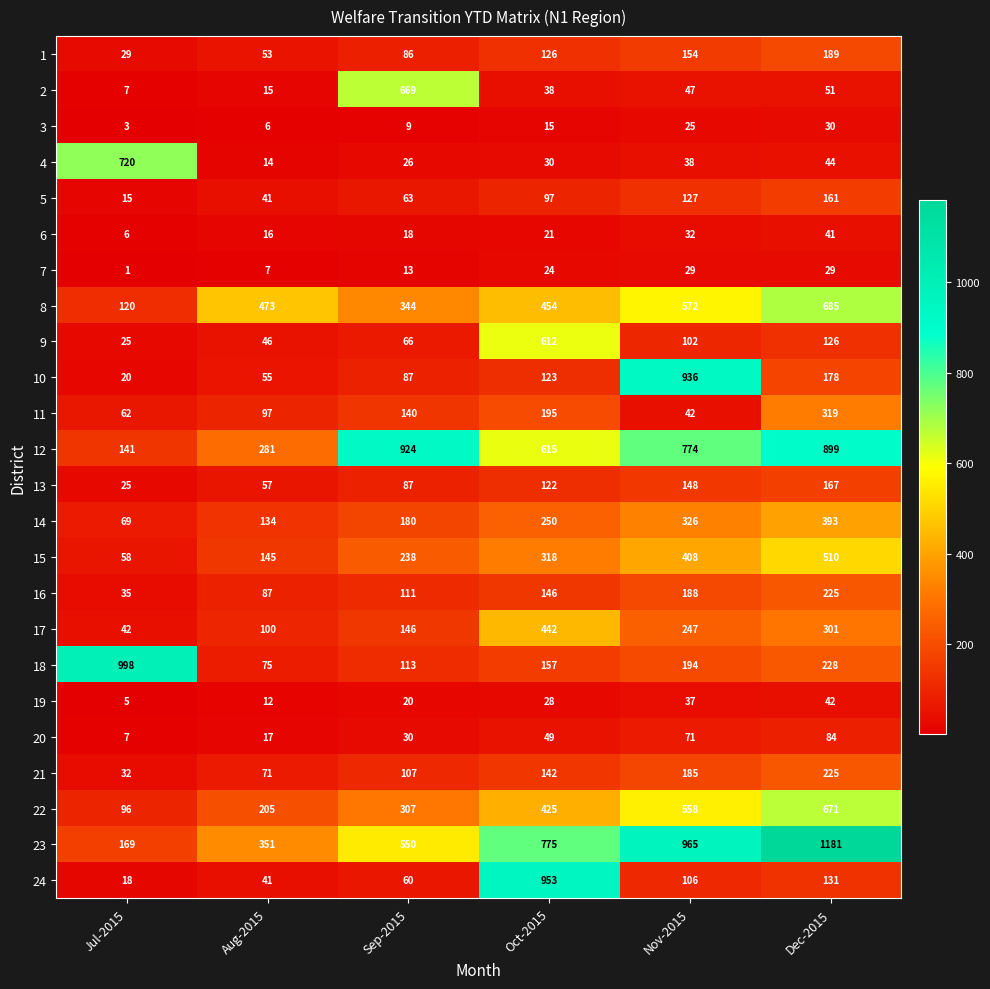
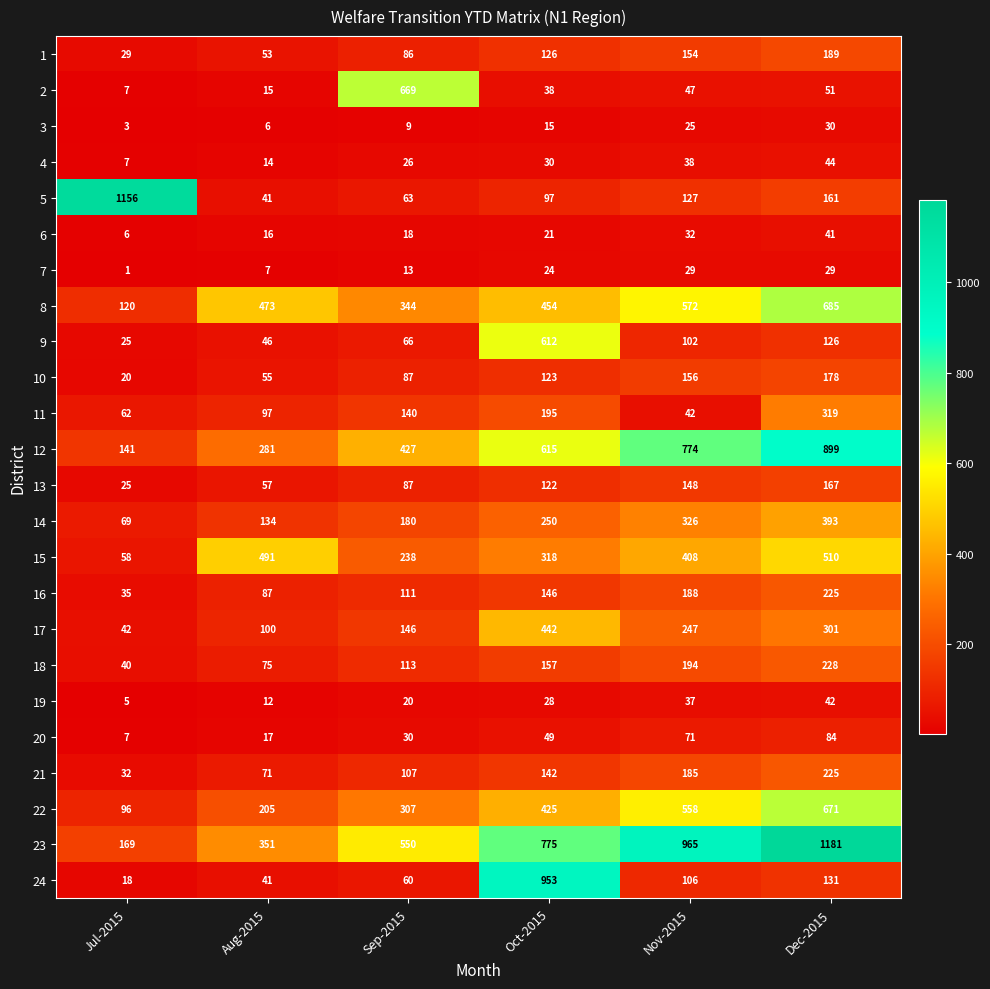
  {
    "1": {
      "Jul-2015": 29,
      "Aug-2015": 53,
      "Sep-2015": 86,
      "Oct-2015": 126,
      "Nov-2015": 154,
      "Dec-2015": 189
    },
    "2": {
      "Jul-2015": 7,
      "Aug-2015": 15,
      "Sep-2015": 669,
      "Oct-2015": 38,
      "Nov-2015": 47,
      "Dec-2015": 51
    },
    "3": {
      "Jul-2015": 3,
      "Aug-2015": 6,
      "Sep-2015": 9,
      "Oct-2015": 15,
      "Nov-2015": 25,
      "Dec-2015": 30
    },
    "4": {
-     "Jul-2015": 720,
+     "Jul-2015": 7,
      "Aug-2015": 14,
      "Sep-2015": 26,
      "Oct-2015": 30,
      "Nov-2015": 38,
      "Dec-2015": 44
    },
    "5": {
-     "Jul-2015": 15,
+     "Jul-2015": 1156,
      "Aug-2015": 41,
      "Sep-2015": 63,
      "Oct-2015": 97,
      "Nov-2015": 127,
      "Dec-2015": 161
    },
    "6": {
      "Jul-2015": 6,
      "Aug-2015": 16,
      "Sep-2015": 18,
      "Oct-2015": 21,
      "Nov-2015": 32,
      "Dec-2015": 41
    },
    "7": {
      "Jul-2015": 1,
      "Aug-2015": 7,
      "Sep-2015": 13,
      "Oct-2015": 24,
      "Nov-2015": 29,
      "Dec-2015": 29
    },
    "8": {
      "Jul-2015": 120,
      "Aug-2015": 473,
      "Sep-2015": 344,
      "Oct-2015": 454,
      "Nov-2015": 572,
      "Dec-2015": 685
    },
    "9": {
      "Jul-2015": 25,
      "Aug-2015": 46,
      "Sep-2015": 66,
      "Oct-2015": 612,
      "Nov-2015": 102,
      "Dec-2015": 126
    },
    "10": {
      "Jul-2015": 20,
      "Aug-2015": 55,
      "Sep-2015": 87,
      "Oct-2015": 123,
-     "Nov-2015": 936,
+     "Nov-2015": 156,
      "Dec-2015": 178
    },
    "11": {
      "Jul-2015": 62,
      "Aug-2015": 97,
      "Sep-2015": 140,
      "Oct-2015": 195,
      "Nov-2015": 42,
      "Dec-2015": 319
    },
    "12": {
      "Jul-2015": 141,
      "Aug-2015": 281,
-     "Sep-2015": 924,
+     "Sep-2015": 427,
      "Oct-2015": 615,
      "Nov-2015": 774,
      "Dec-2015": 899
    },
    "13": {
      "Jul-2015": 25,
      "Aug-2015": 57,
      "Sep-2015": 87,
      "Oct-2015": 122,
      "Nov-2015": 148,
      "Dec-2015": 167
    },
    "14": {
      "Jul-2015": 69,
      "Aug-2015": 134,
      "Sep-2015": 180,
      "Oct-2015": 250,
      "Nov-2015": 326,
      "Dec-2015": 393
    },
    "15": {
      "Jul-2015": 58,
-     "Aug-2015": 145,
+     "Aug-2015": 491,
      "Sep-2015": 238,
      "Oct-2015": 318,
      "Nov-2015": 408,
      "Dec-2015": 510
    },
    "16": {
      "Jul-2015": 35,
      "Aug-2015": 87,
      "Sep-2015": 111,
      "Oct-2015": 146,
      "Nov-2015": 188,
      "Dec-2015": 225
    },
    "17": {
      "Jul-2015": 42,
      "Aug-2015": 100,
      "Sep-2015": 146,
      "Oct-2015": 442,
      "Nov-2015": 247,
      "Dec-2015": 301
    },
    "18": {
-     "Jul-2015": 998,
+     "Jul-2015": 40,
      "Aug-2015": 75,
      "Sep-2015": 113,
      "Oct-2015": 157,
      "Nov-2015": 194,
      "Dec-2015": 228
    },
    "19": {
      "Jul-2015": 5,
      "Aug-2015": 12,
      "Sep-2015": 20,
      "Oct-2015": 28,
      "Nov-2015": 37,
      "Dec-2015": 42
    },
    "20": {
      "Jul-2015": 7,
      "Aug-2015": 17,
      "Sep-2015": 30,
      "Oct-2015": 49,
      "Nov-2015": 71,
      "Dec-2015": 84
    },
    "21": {
      "Jul-2015": 32,
      "Aug-2015": 71,
      "Sep-2015": 107,
      "Oct-2015": 142,
      "Nov-2015": 185,
      "Dec-2015": 225
    },
    "22": {
      "Jul-2015": 96,
      "Aug-2015": 205,
      "Sep-2015": 307,
      "Oct-2015": 425,
      "Nov-2015": 558,
      "Dec-2015": 671
    },
    "23": {
      "Jul-2015": 169,
      "Aug-2015": 351,
      "Sep-2015": 550,
      "Oct-2015": 775,
      "Nov-2015": 965,
      "Dec-2015": 1181
    },
    "24": {
      "Jul-2015": 18,
      "Aug-2015": 41,
      "Sep-2015": 60,
      "Oct-2015": 953,
      "Nov-2015": 106,
      "Dec-2015": 131
    }
  }
